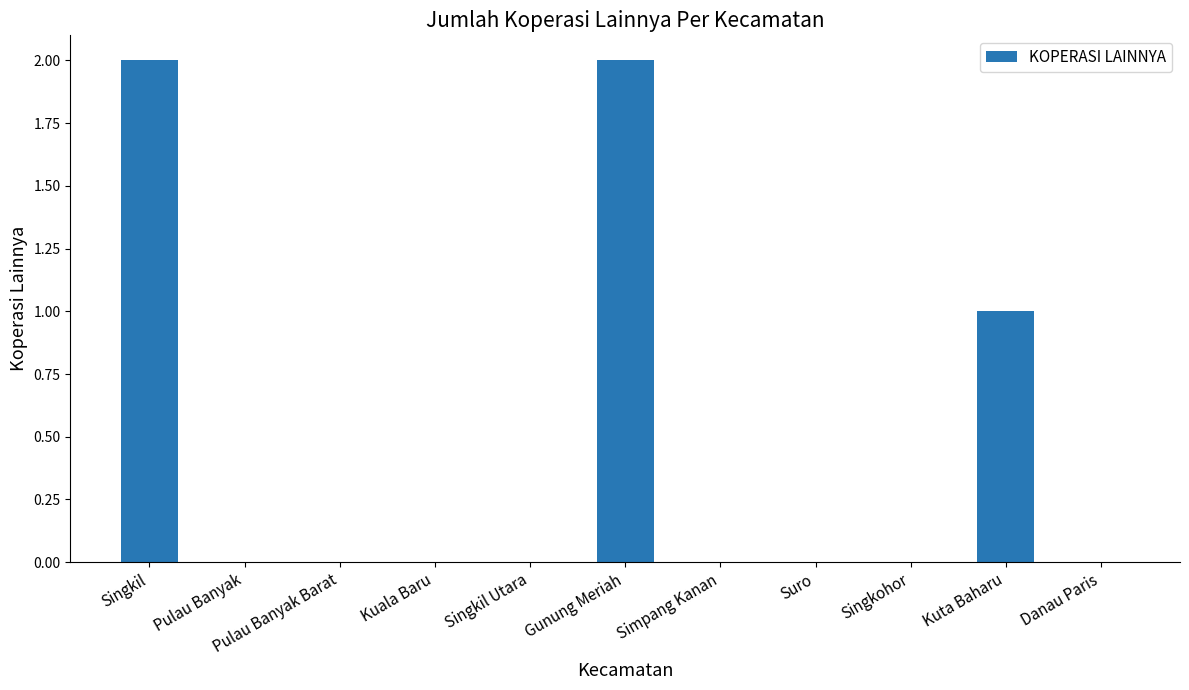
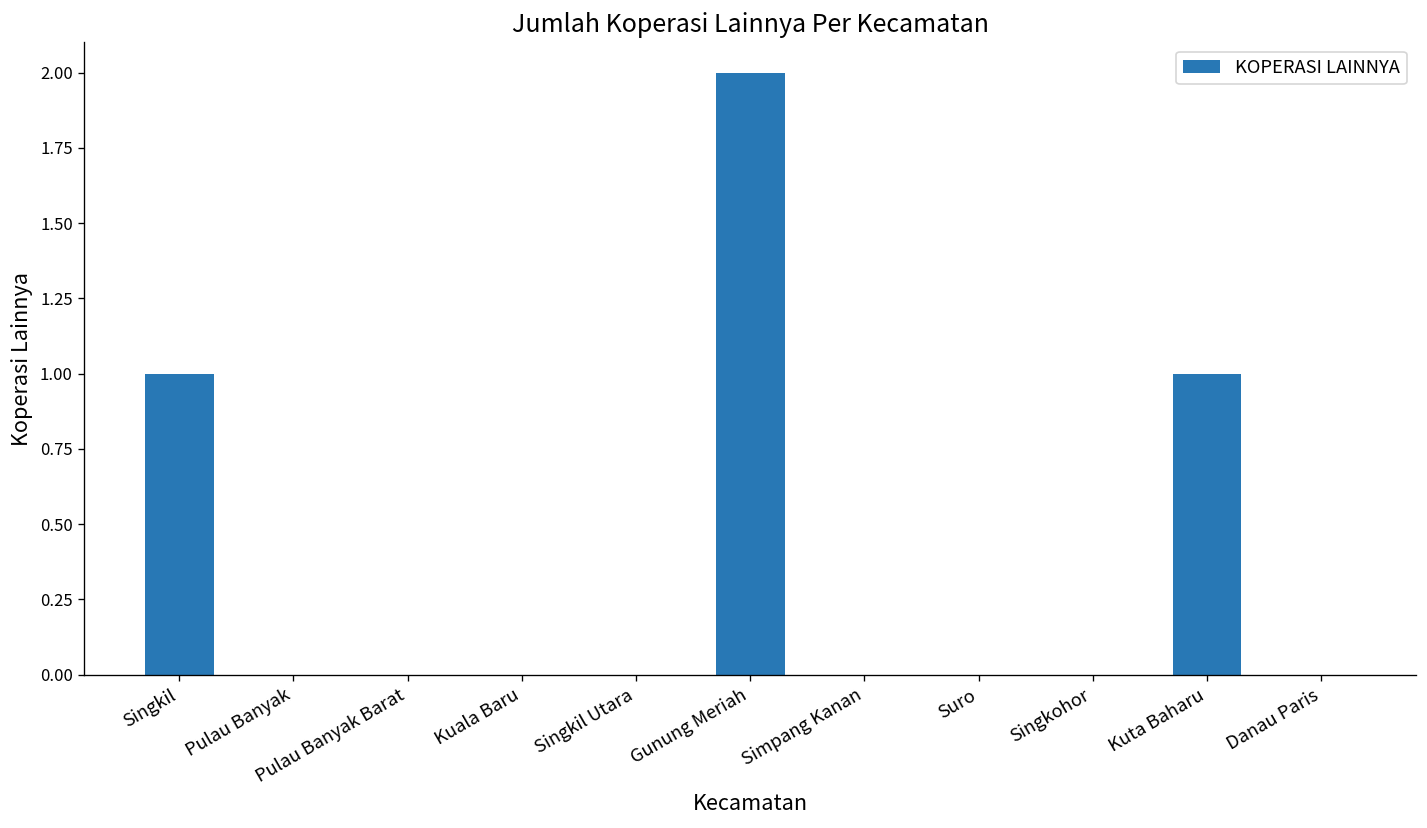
  {
-   "Singkil": 2,
+   "Singkil": 1,
    "Pulau Banyak": 0,
    "Pulau Banyak Barat": 0,
    "Kuala Baru": 0,
    "Singkil Utara": 0,
    "Gunung Meriah": 2,
    "Simpang Kanan": 0,
    "Suro": 0,
    "Singkohor": 0,
    "Kuta Baharu": 1,
    "Danau Paris": 0
  }
